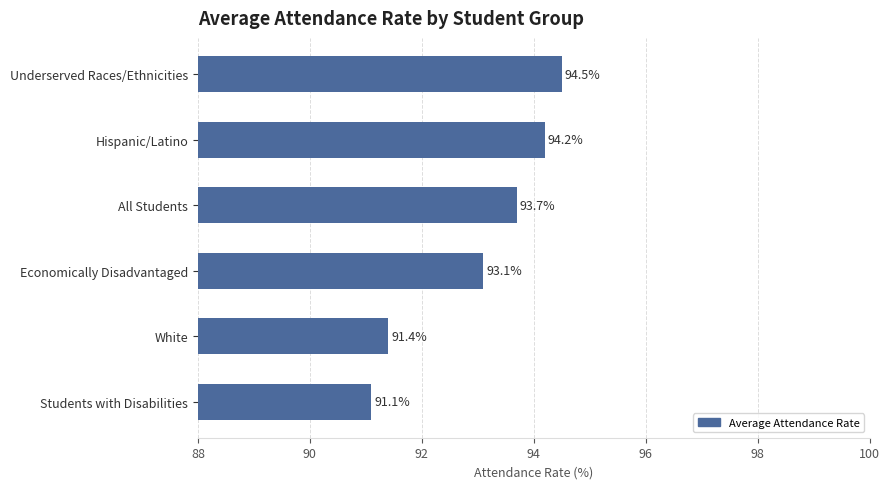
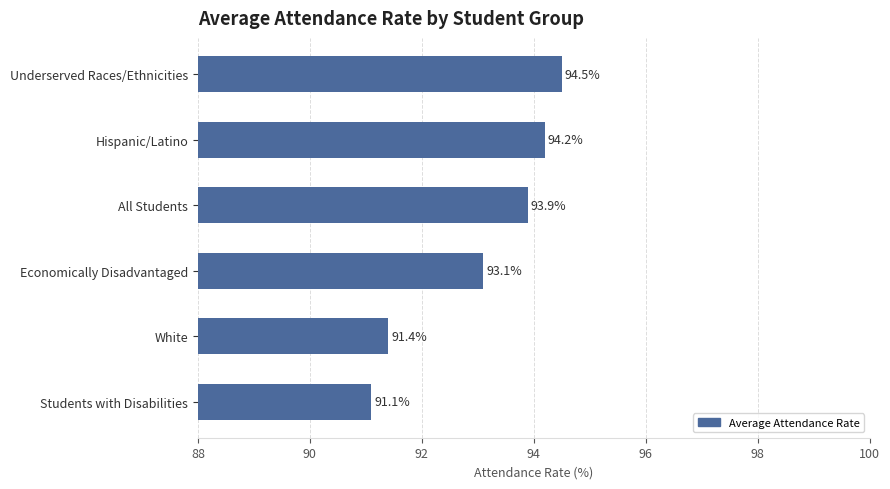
  {
    "Underserved Races/Ethnicities": "94.5%",
    "Hispanic/Latino": "94.2%",
-   "All Students": "93.7%",
+   "All Students": "93.9%",
    "Economically Disadvantaged": "93.1%",
    "White": "91.4%",
    "Students with Disabilities": "91.1%"
  }
